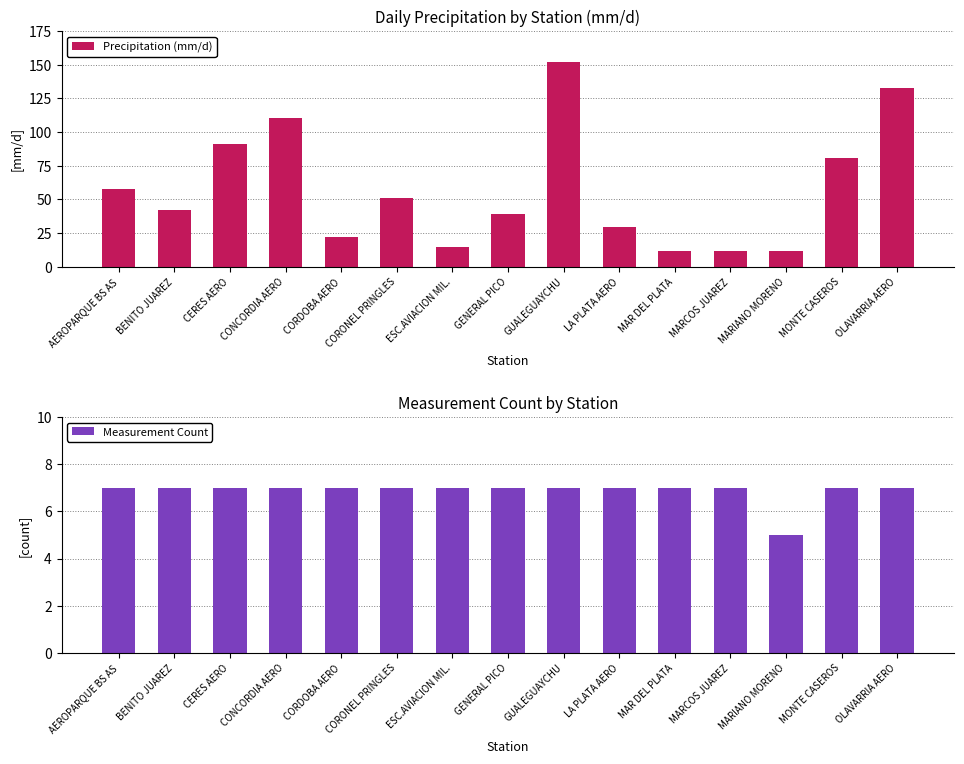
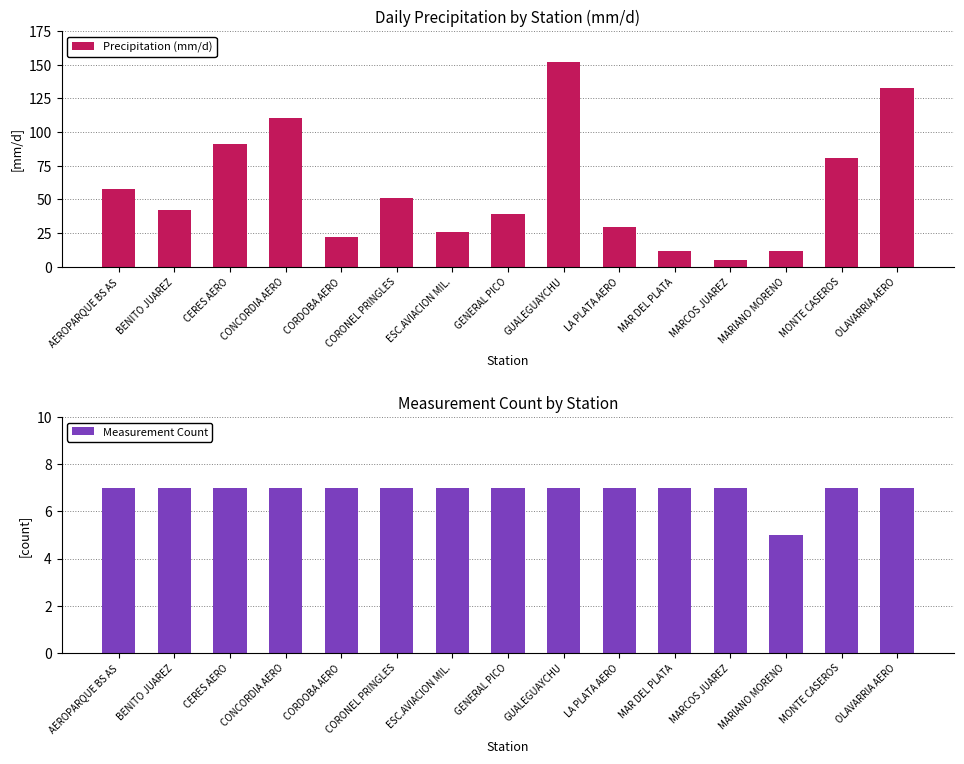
  {
    "Daily Precipitation by Station (mm/d)": {
      "AEROPARQUE BS AS": 58,
      "BENITO JUAREZ": 42,
      "CERES AERO": 91,
      "CONCORDIA AERO": 110,
      "CORDOBA AERO": 22,
      "CORONEL PRINGLES": 51,
-     "ESC.AVIACION MIL.": 15,
+     "ESC.AVIACION MIL.": 26,
      "GENERAL PICO": 39,
      "GUALEGUAYCHU": 152,
      "LA PLATA AERO": 30,
      "MAR DEL PLATA": 12,
-     "MARCOS JUAREZ": 12,
+     "MARCOS JUAREZ": 5,
      "MARIANO MORENO": 12,
      "MONTE CASEROS": 81,
      "OLAVARRIA AERO": 133
    },
    "Measurement Count by Station": {
      "AEROPARQUE BS AS": 7.0,
      "BENITO JUAREZ": 7.0,
      "CERES AERO": 7.0,
      "CONCORDIA AERO": 7.0,
      "CORDOBA AERO": 7.0,
      "CORONEL PRINGLES": 7.0,
      "ESC.AVIACION MIL.": 7.0,
      "GENERAL PICO": 7.0,
      "GUALEGUAYCHU": 7.0,
      "LA PLATA AERO": 7.0,
      "MAR DEL PLATA": 7.0,
      "MARCOS JUAREZ": 7.0,
      "MARIANO MORENO": 5.0,
      "MONTE CASEROS": 7.0,
      "OLAVARRIA AERO": 7.0
    }
  }
